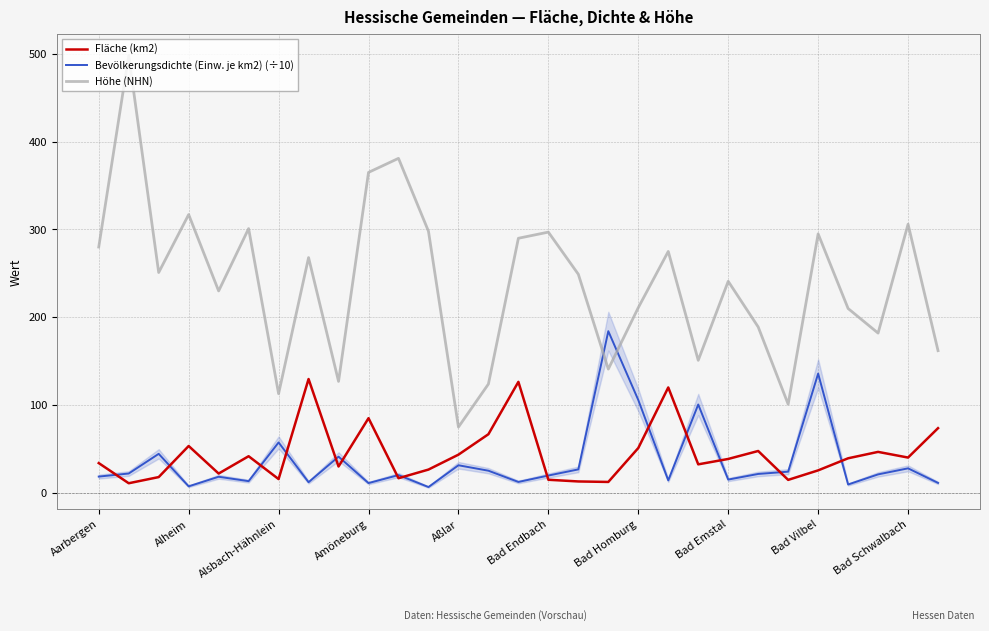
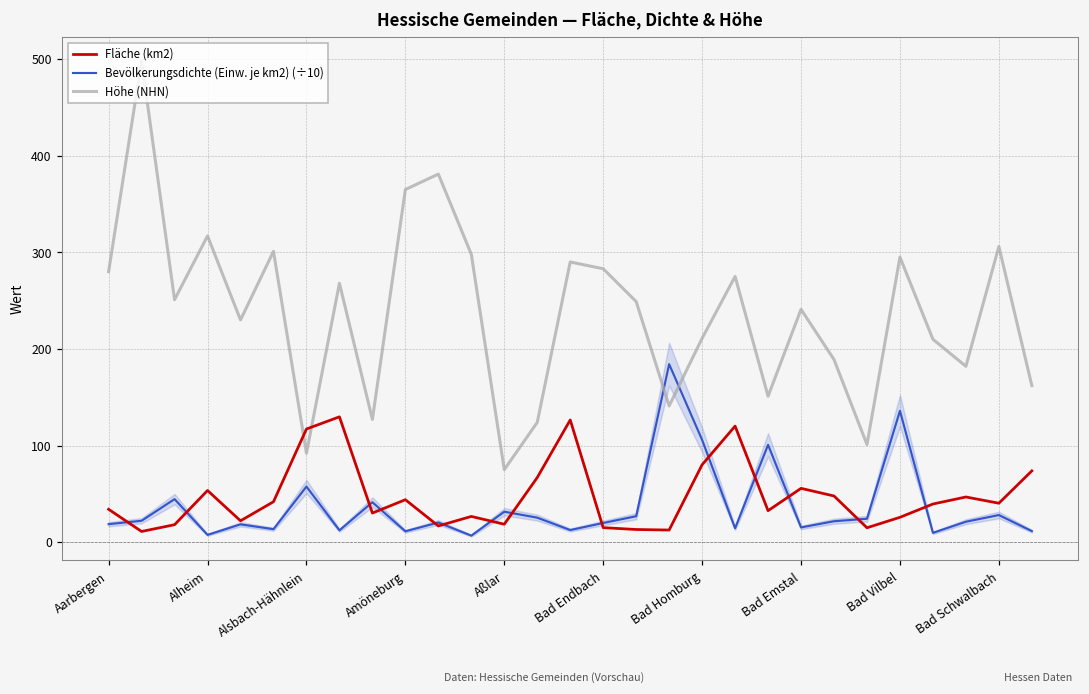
  {
    "Fläche (km2)": {
      "Aarbergen": 30,
      "Alheim": 50,
-     "Alsbach-Hähnlein": 20,
-     "Amöneburg": 90,
-     "Aßlar": 40,
+     "Alsbach-Hähnlein": 120,
+     "Amöneburg": 40,
+     "Aßlar": 20,
      "Bad Endbach": 10,
-     "Bad Homburg": 50,
-     "Bad Emstal": 40,
+     "Bad Homburg": 80,
+     "Bad Emstal": 60,
      "Bad Vilbel": 30,
      "Bad Schwalbach": 40
    },
    "Höhe (NHN)": {
      "Aarbergen": 280,
      "Alheim": 320,
-     "Alsbach-Hähnlein": 110,
+     "Alsbach-Hähnlein": 90,
      "Amöneburg": 370,
      "Aßlar": 80,
-     "Bad Endbach": 300,
+     "Bad Endbach": 280,
      "Bad Homburg": 210,
      "Bad Emstal": 240,
      "Bad Vilbel": 300,
      "Bad Schwalbach": 310
    }
  }
